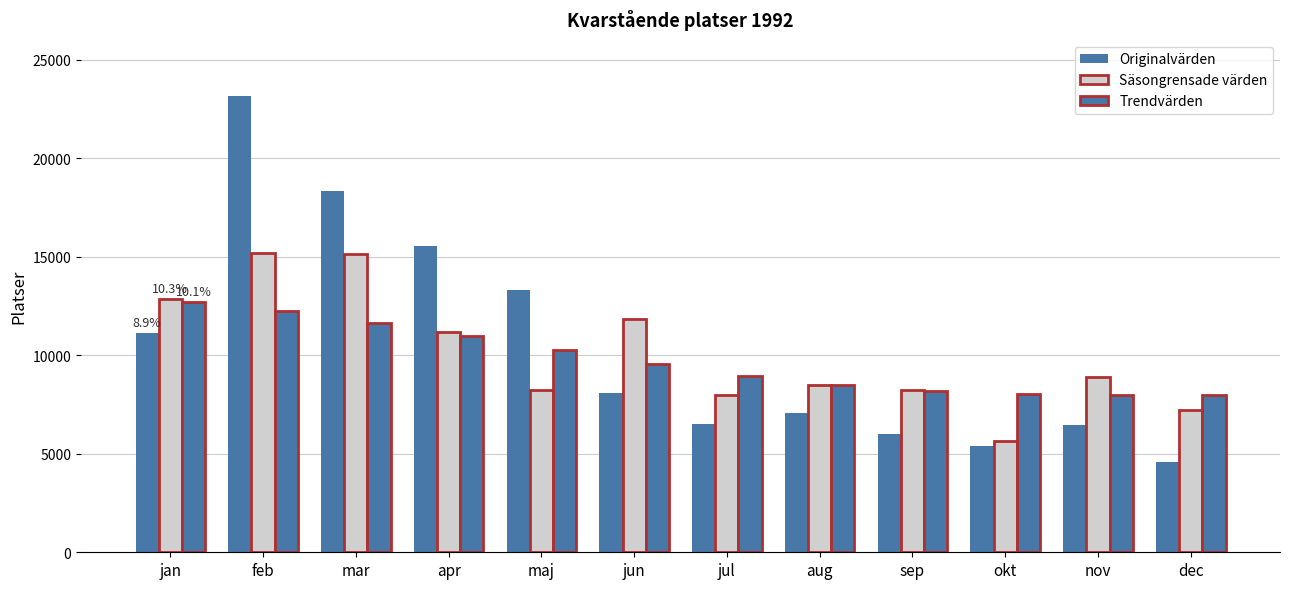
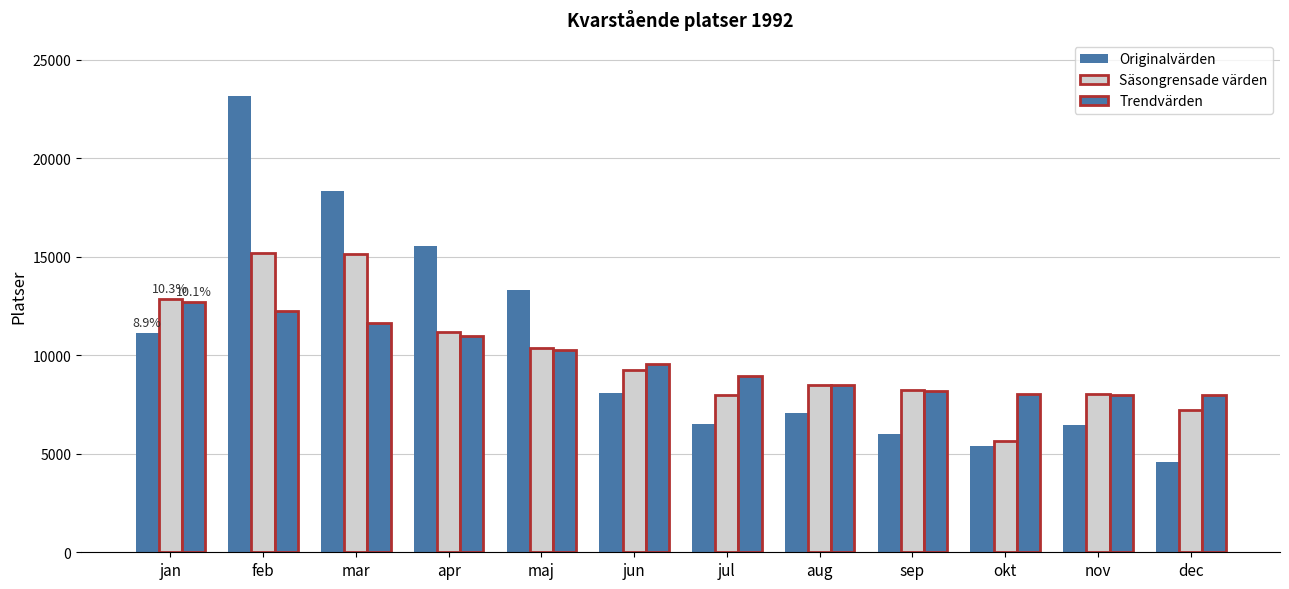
  {
    "Säsongrensade värden": {
      "feb": 15200,
      "mar": 15100,
      "apr": 11200,
-     "maj": 8200,
-     "jun": 11800,
+     "maj": 10400,
+     "jun": 9200,
      "jul": 8000,
      "aug": 8500,
      "sep": 8200,
      "okt": 5600,
-     "nov": 8900,
+     "nov": 8000,
      "dec": 7200
    }
  }
